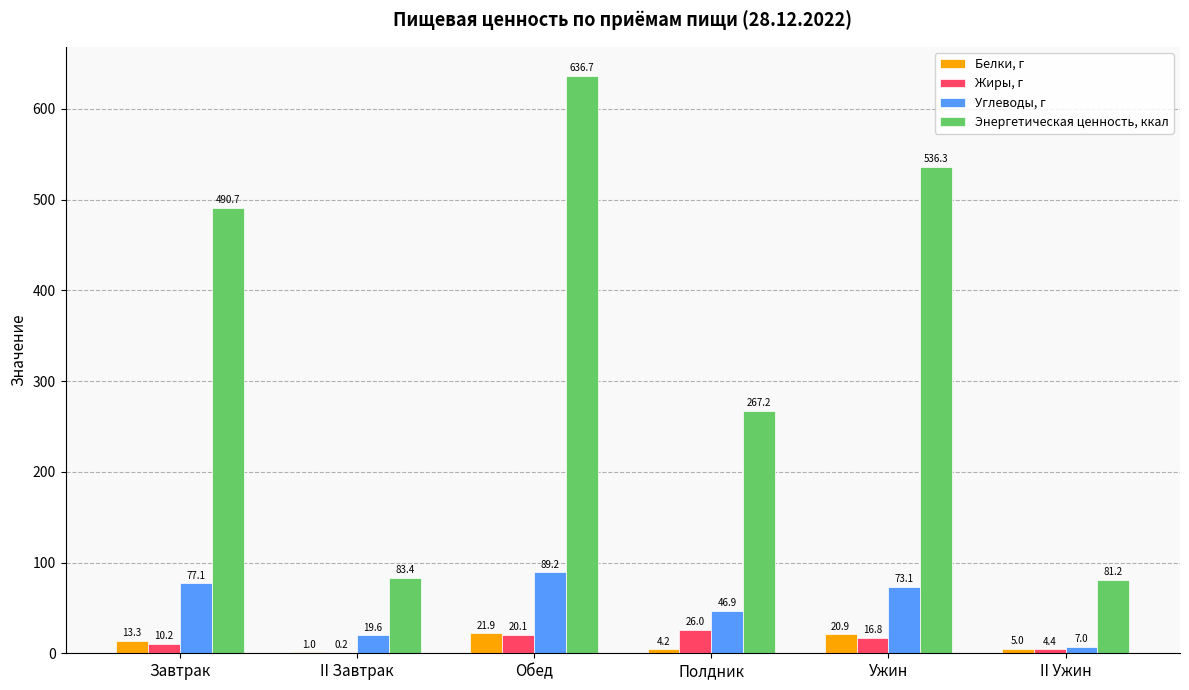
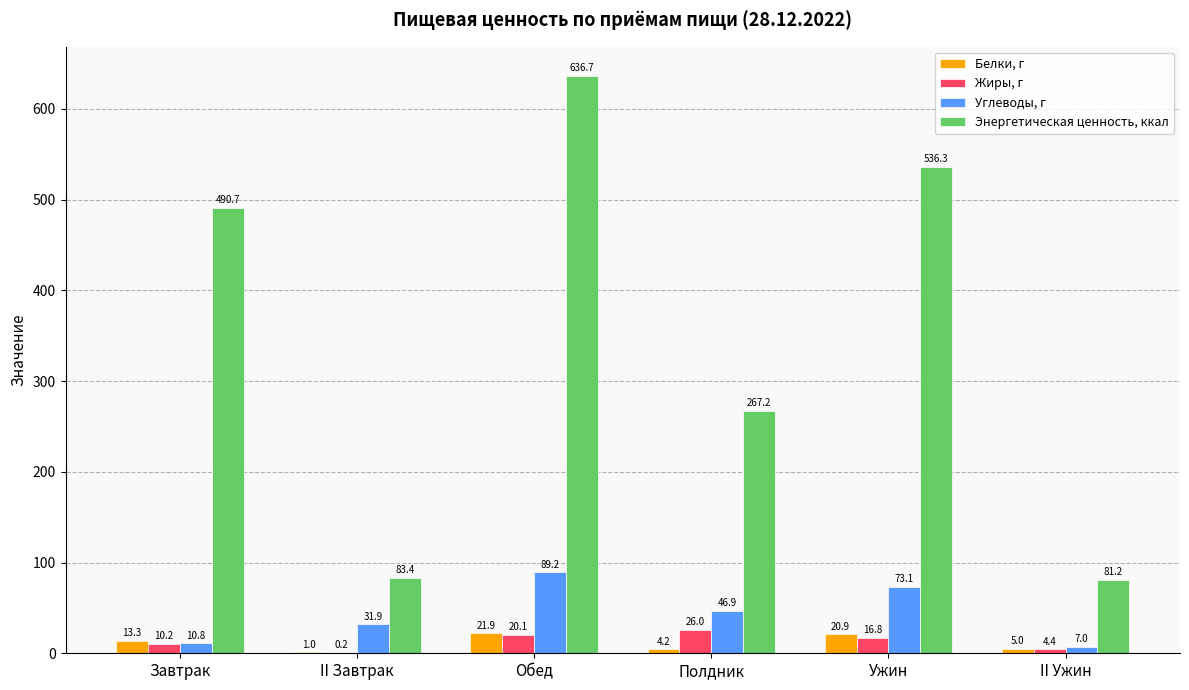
  {
    "Белки, г": {
      "Завтрак": 13.3,
      "II Завтрак": 1.0,
      "Обед": 21.9,
      "Полдник": 4.2,
      "Ужин": 20.9,
      "II Ужин": 5.0
    },
    "Жиры, г": {
      "Завтрак": 10.2,
      "II Завтрак": 0.2,
      "Обед": 20.1,
      "Полдник": 26.0,
      "Ужин": 16.8,
      "II Ужин": 4.4
    },
    "Углеводы, г": {
-     "Завтрак": 77.1,
-     "II Завтрак": 19.6,
+     "Завтрак": 10.8,
+     "II Завтрак": 31.9,
      "Обед": 89.2,
      "Полдник": 46.9,
      "Ужин": 73.1,
      "II Ужин": 7.0
    },
    "Энергетическая ценность, ккал": {
      "Завтрак": 490.7,
      "II Завтрак": 83.4,
      "Обед": 636.7,
      "Полдник": 267.2,
      "Ужин": 536.3,
      "II Ужин": 81.2
    }
  }
